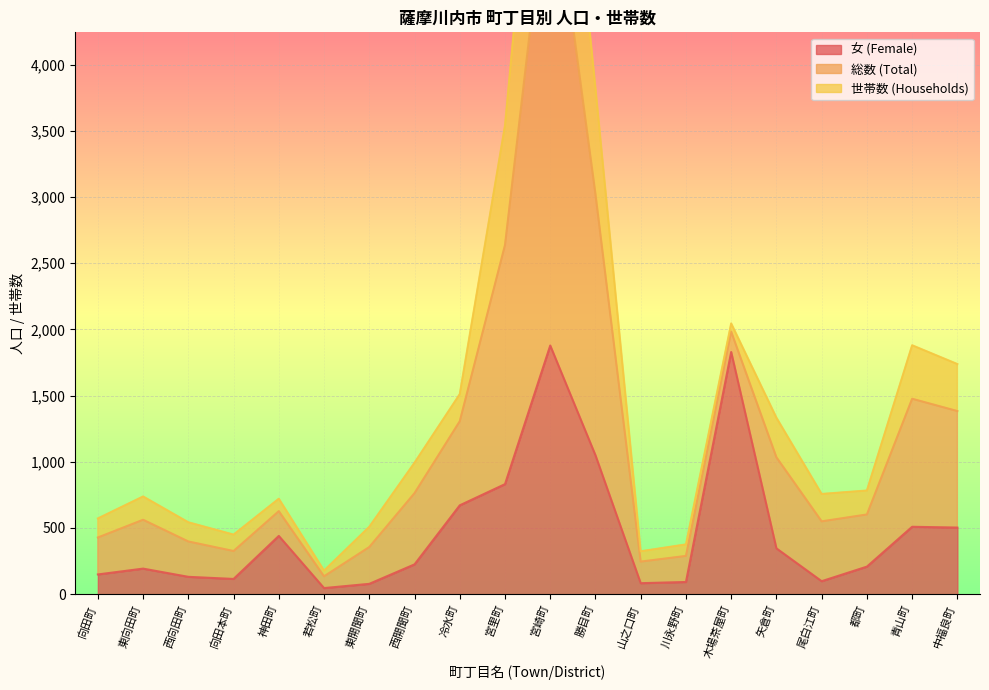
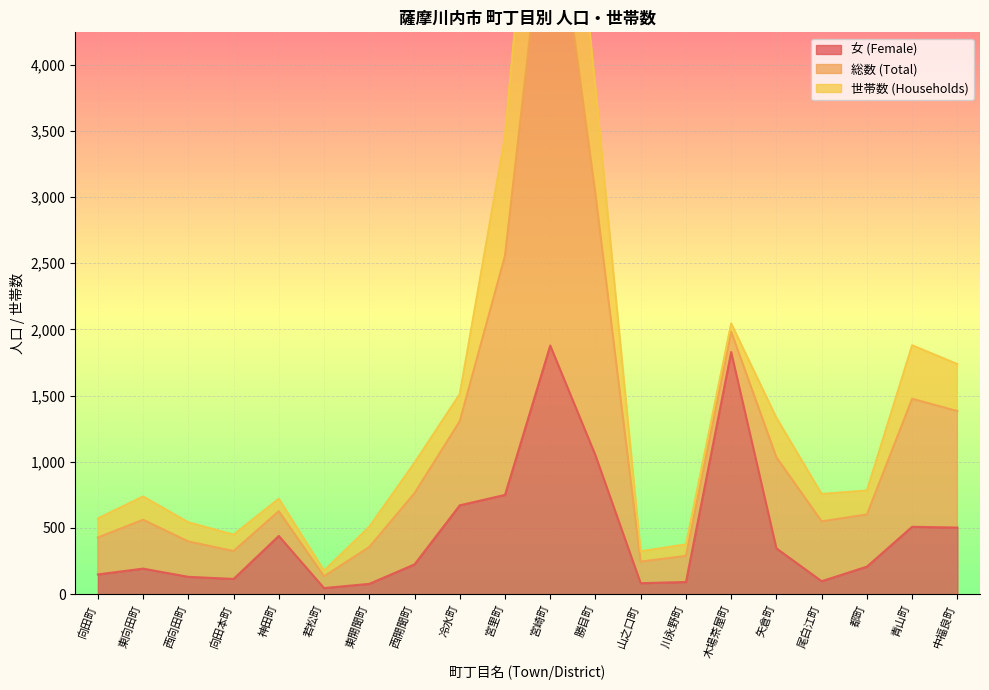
  {
    "女 (Female)": {
      "向田町": "150",
      "東向田町": "190",
      "西向田町": "130",
      "向田本町": "120",
      "神田町": "440",
      "若松町": "50",
      "東開聞町": "80",
      "西開聞町": "230",
      "冷水町": "670",
-     "宮里町": "830",
+     "宮里町": "750",
      "宮崎町": "1,880",
      "勝目町": "1,050",
      "山之口町": "80",
      "川永野町": "90",
      "木場茶屋町": "1,830",
      "矢倉町": "350",
      "尾白江町": "100",
      "都町": "210",
      "青山町": "510",
      "中福良町": "500"
    }
  }
